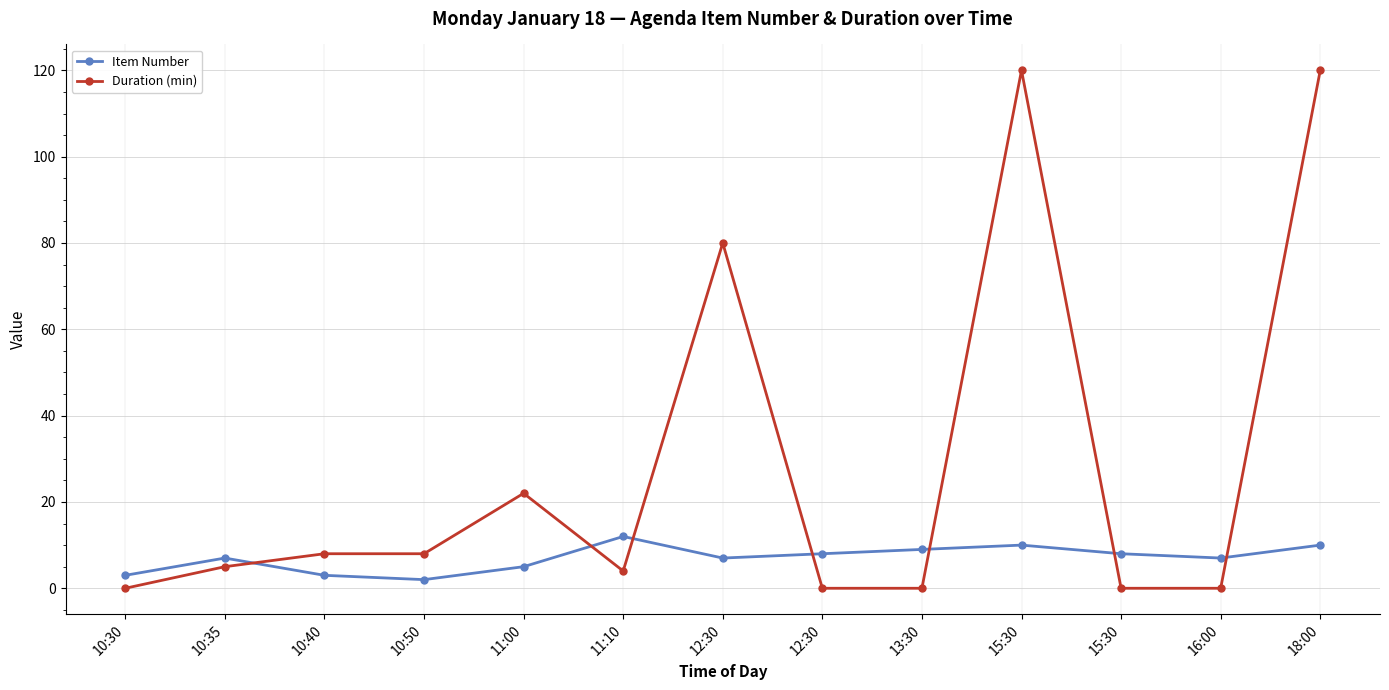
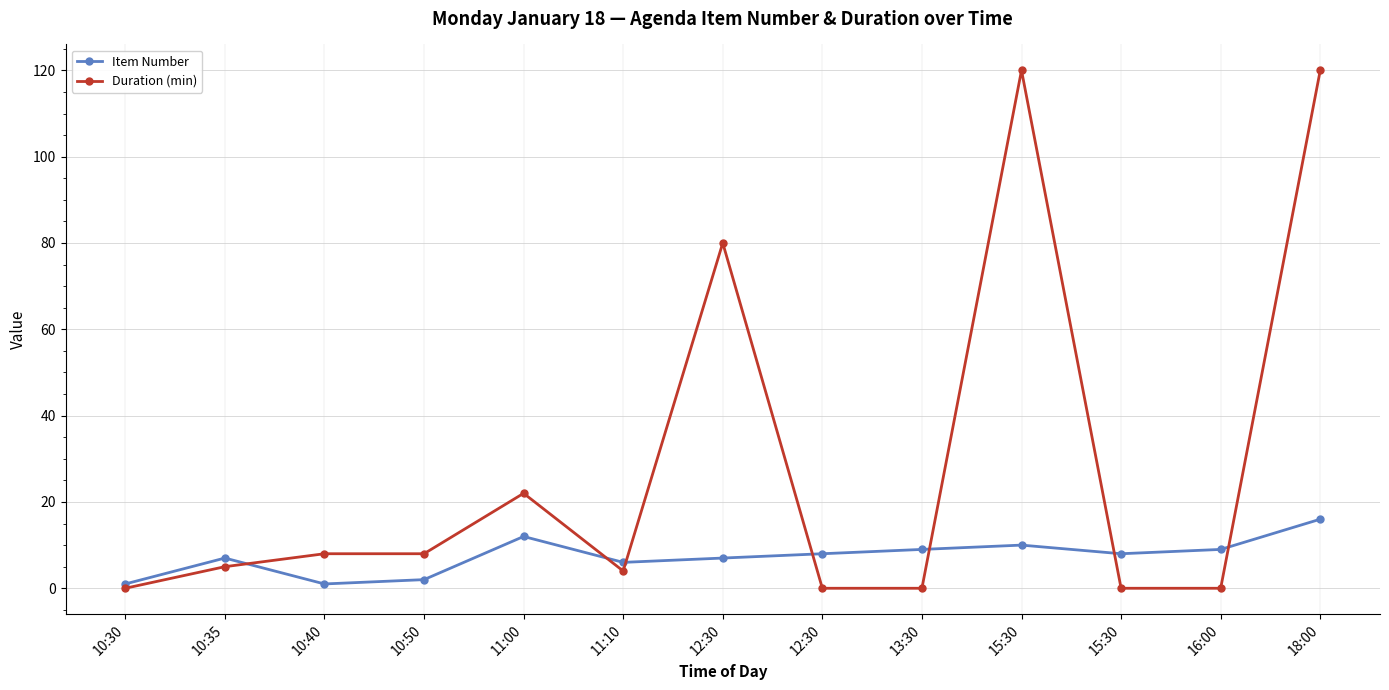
  {
    "Item Number": {
-     "10:30": 3,
+     "10:30": 1,
      "10:35": 7,
-     "10:40": 3,
+     "10:40": 1,
      "10:50": 2,
-     "11:00": 5,
-     "11:10": 12,
+     "11:00": 12,
+     "11:10": 6,
      "13:30": 9,
-     "16:00": 7,
-     "18:00": 10
+     "16:00": 9,
+     "18:00": 16
    },
    "Duration (min)": {
      "10:30": 0,
      "10:35": 5,
      "10:40": 8,
      "10:50": 8,
      "11:00": 22,
      "11:10": 4,
      "13:30": 0,
      "16:00": 0,
      "18:00": 120
    }
  }
